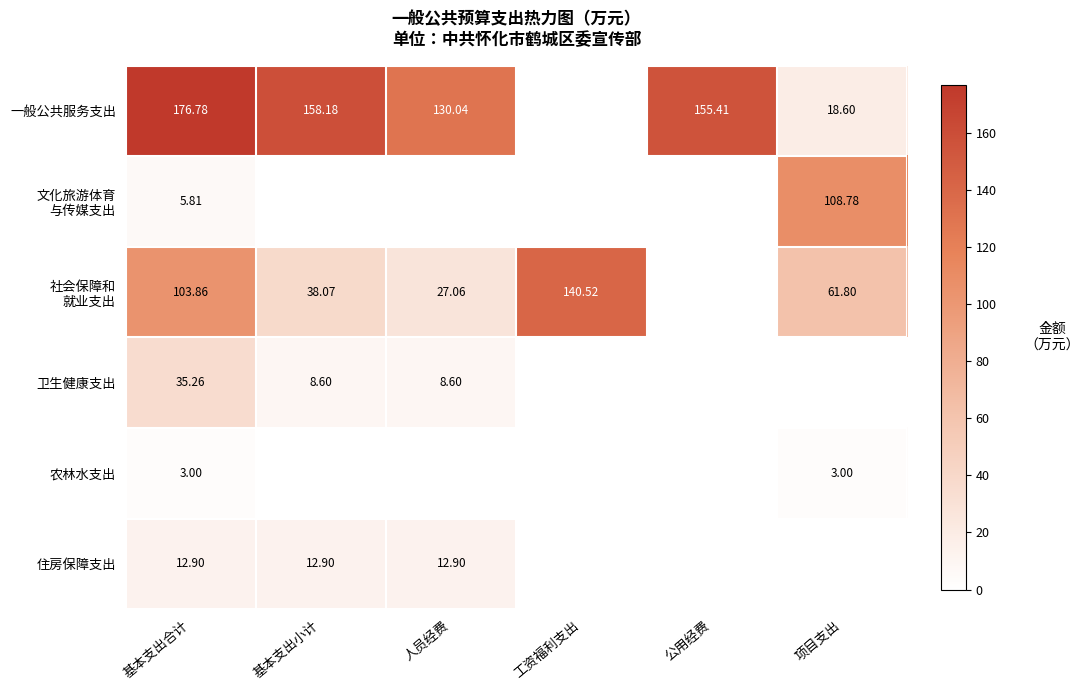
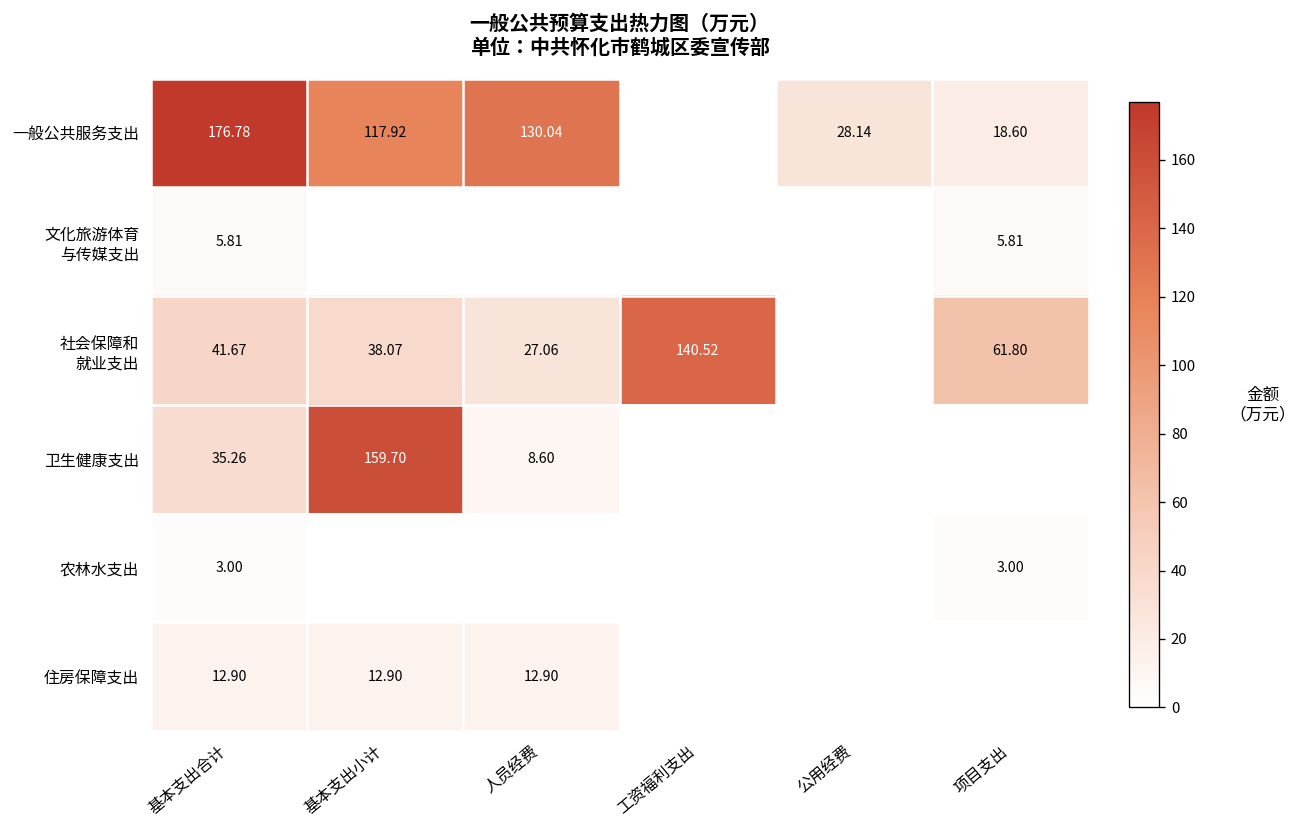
  {
    "一般公共服务支出": {
      "基本支出合计": 176.78,
-     "基本支出小计": 158.18,
+     "基本支出小计": 117.92,
      "人员经费": 130.04,
-     "公用经费": 155.41,
+     "公用经费": 28.14,
      "项目支出": 18.60
    },
    "文化旅游体育 与传媒支出": {
      "基本支出合计": 5.81,
-     "项目支出": 108.78
+     "项目支出": 5.81
    },
    "社会保障和 就业支出": {
-     "基本支出合计": 103.86,
+     "基本支出合计": 41.67,
      "基本支出小计": 38.07,
      "人员经费": 27.06,
      "工资福利支出": 140.52,
      "项目支出": 61.80
    },
    "卫生健康支出": {
      "基本支出合计": 35.26,
-     "基本支出小计": 8.60,
+     "基本支出小计": 159.70,
      "人员经费": 8.60
    },
    "农林水支出": {
      "基本支出合计": 3.00,
      "项目支出": 3.00
    },
    "住房保障支出": {
      "基本支出合计": 12.90,
      "基本支出小计": 12.90,
      "人员经费": 12.90
    }
  }
